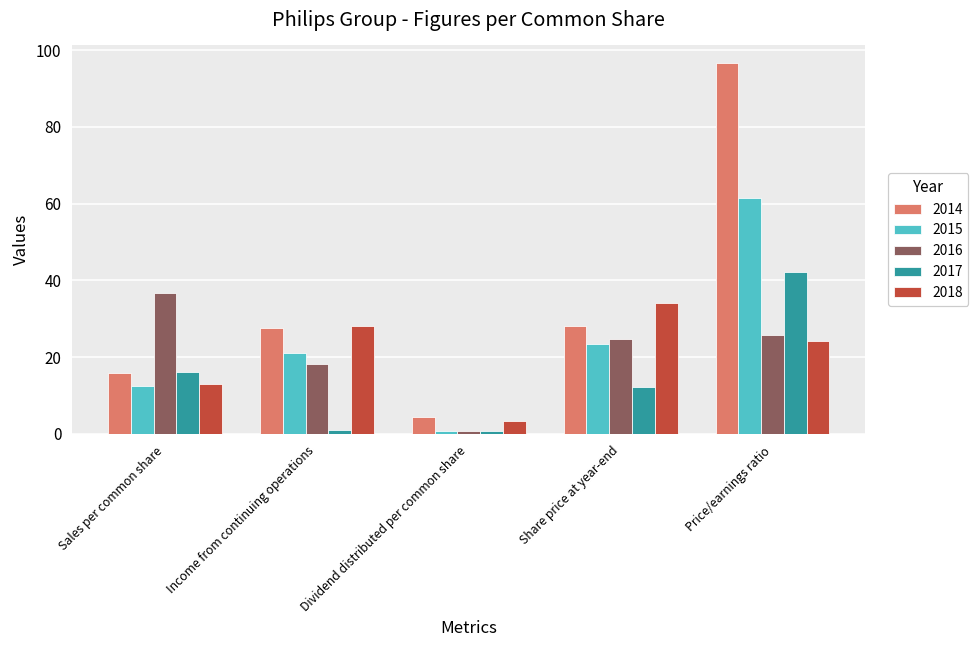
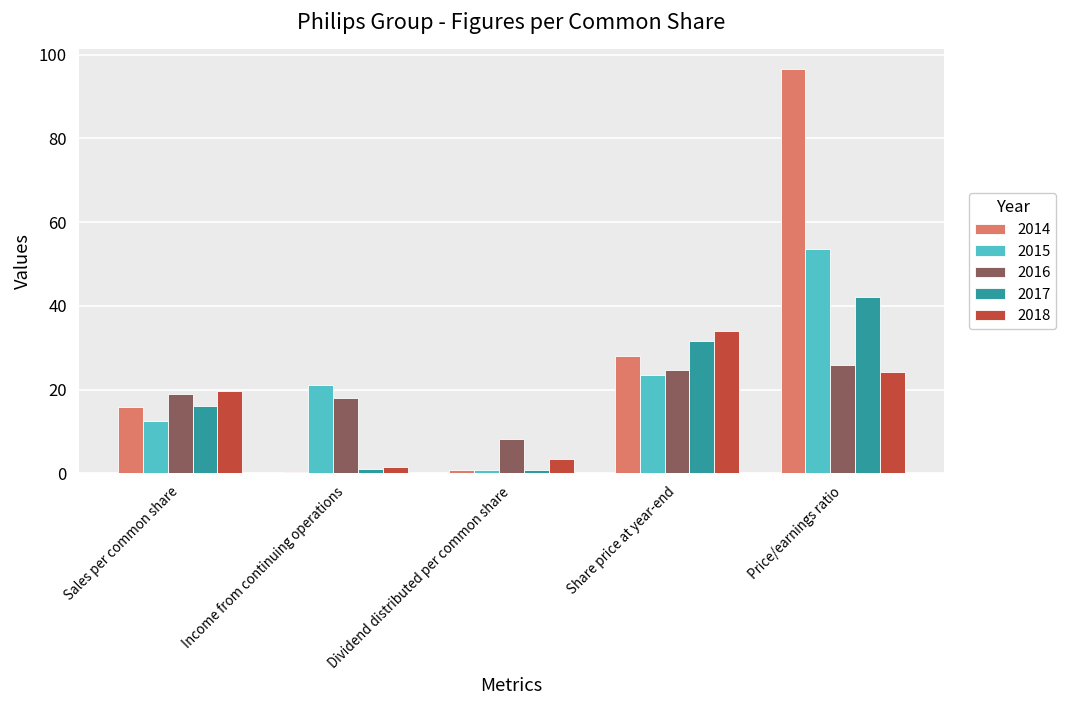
  {
    "2014": {
      "Sales per common share": 16,
-     "Income from continuing operations": 27,
-     "Dividend distributed per common share": 4,
+     "Income from continuing operations": 0,
+     "Dividend distributed per common share": 1,
      "Share price at year-end": 28,
      "Price/earnings ratio": 97
    },
    "2015": {
      "Sales per common share": 13,
      "Income from continuing operations": 21,
      "Dividend distributed per common share": 1,
      "Share price at year-end": 24,
-     "Price/earnings ratio": 62
+     "Price/earnings ratio": 54
    },
    "2016": {
-     "Sales per common share": 37,
+     "Sales per common share": 19,
      "Income from continuing operations": 18,
-     "Dividend distributed per common share": 1,
+     "Dividend distributed per common share": 8,
      "Share price at year-end": 25,
      "Price/earnings ratio": 26
    },
    "2017": {
      "Sales per common share": 16,
      "Income from continuing operations": 1,
      "Dividend distributed per common share": 1,
-     "Share price at year-end": 12,
+     "Share price at year-end": 32,
      "Price/earnings ratio": 42
    },
    "2018": {
-     "Sales per common share": 13,
-     "Income from continuing operations": 28,
+     "Sales per common share": 20,
+     "Income from continuing operations": 1,
      "Dividend distributed per common share": 3,
      "Share price at year-end": 34,
      "Price/earnings ratio": 24
    }
  }
